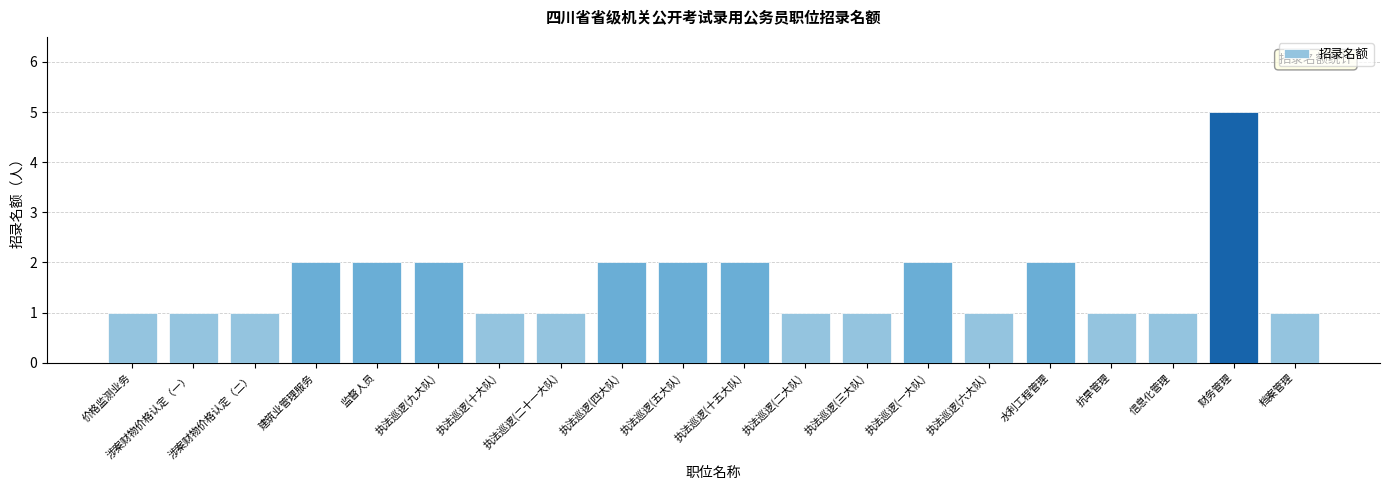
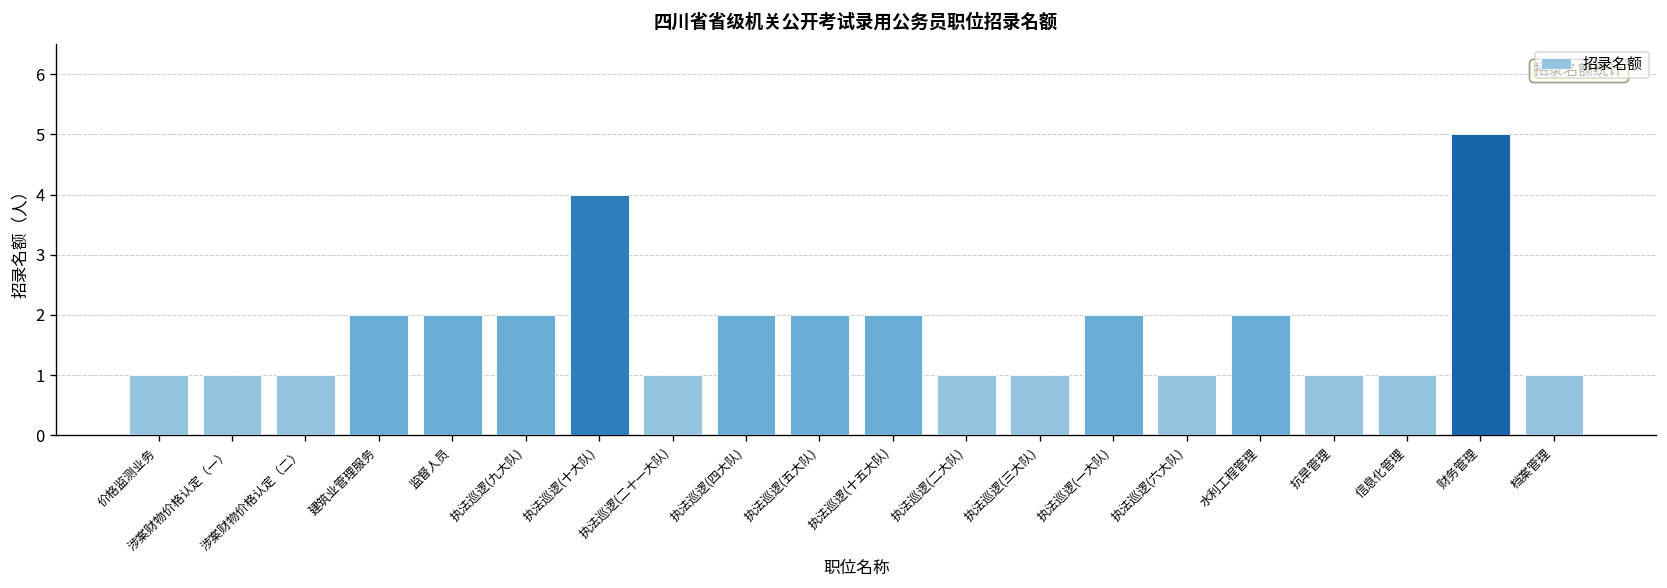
  {
    "价格监测业务": 1,
    "涉案财物价格认定（一）": 1,
    "涉案财物价格认定（二）": 1,
    "建筑业管理服务": 2,
    "监督人员": 2,
    "执法巡逻(九大队)": 2,
-   "执法巡逻(十大队)": 1,
+   "执法巡逻(十大队)": 4,
    "执法巡逻(二十一大队)": 1,
    "执法巡逻(四大队)": 2,
    "执法巡逻(五大队)": 2,
    "执法巡逻(十五大队)": 2,
    "执法巡逻(二大队)": 1,
    "执法巡逻(三大队)": 1,
    "执法巡逻(一大队)": 2,
    "执法巡逻(六大队)": 1,
    "水利工程管理": 2,
    "抗旱管理": 1,
    "信息化管理": 1,
    "财务管理": 5,
    "档案管理": 1
  }
